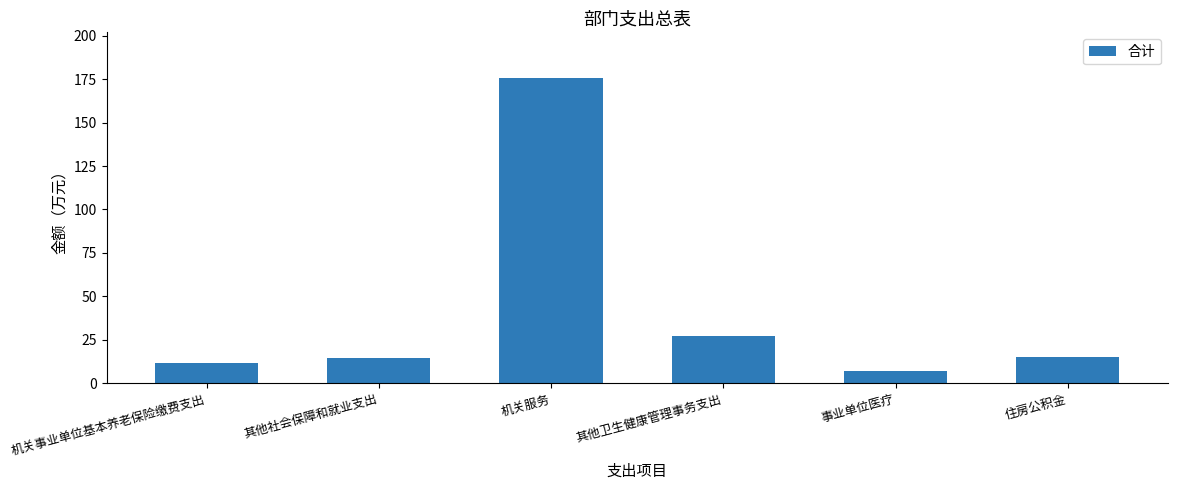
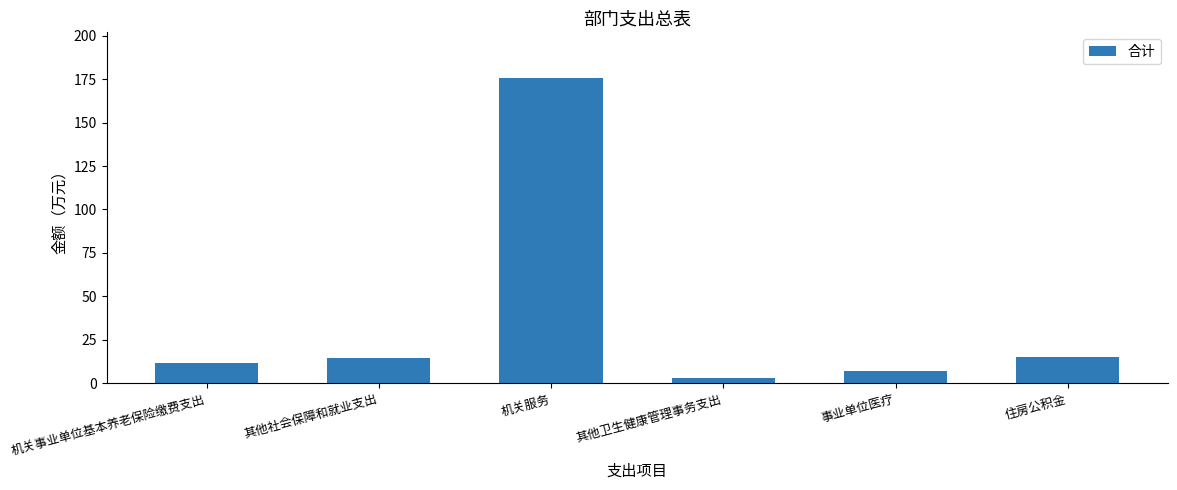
  {
    "机关事业单位基本养老保险缴费支出": 12,
    "其他社会保障和就业支出": 15,
    "机关服务": 176,
-   "其他卫生健康管理事务支出": 27,
+   "其他卫生健康管理事务支出": 3,
    "事业单位医疗": 7,
    "住房公积金": 15
  }
